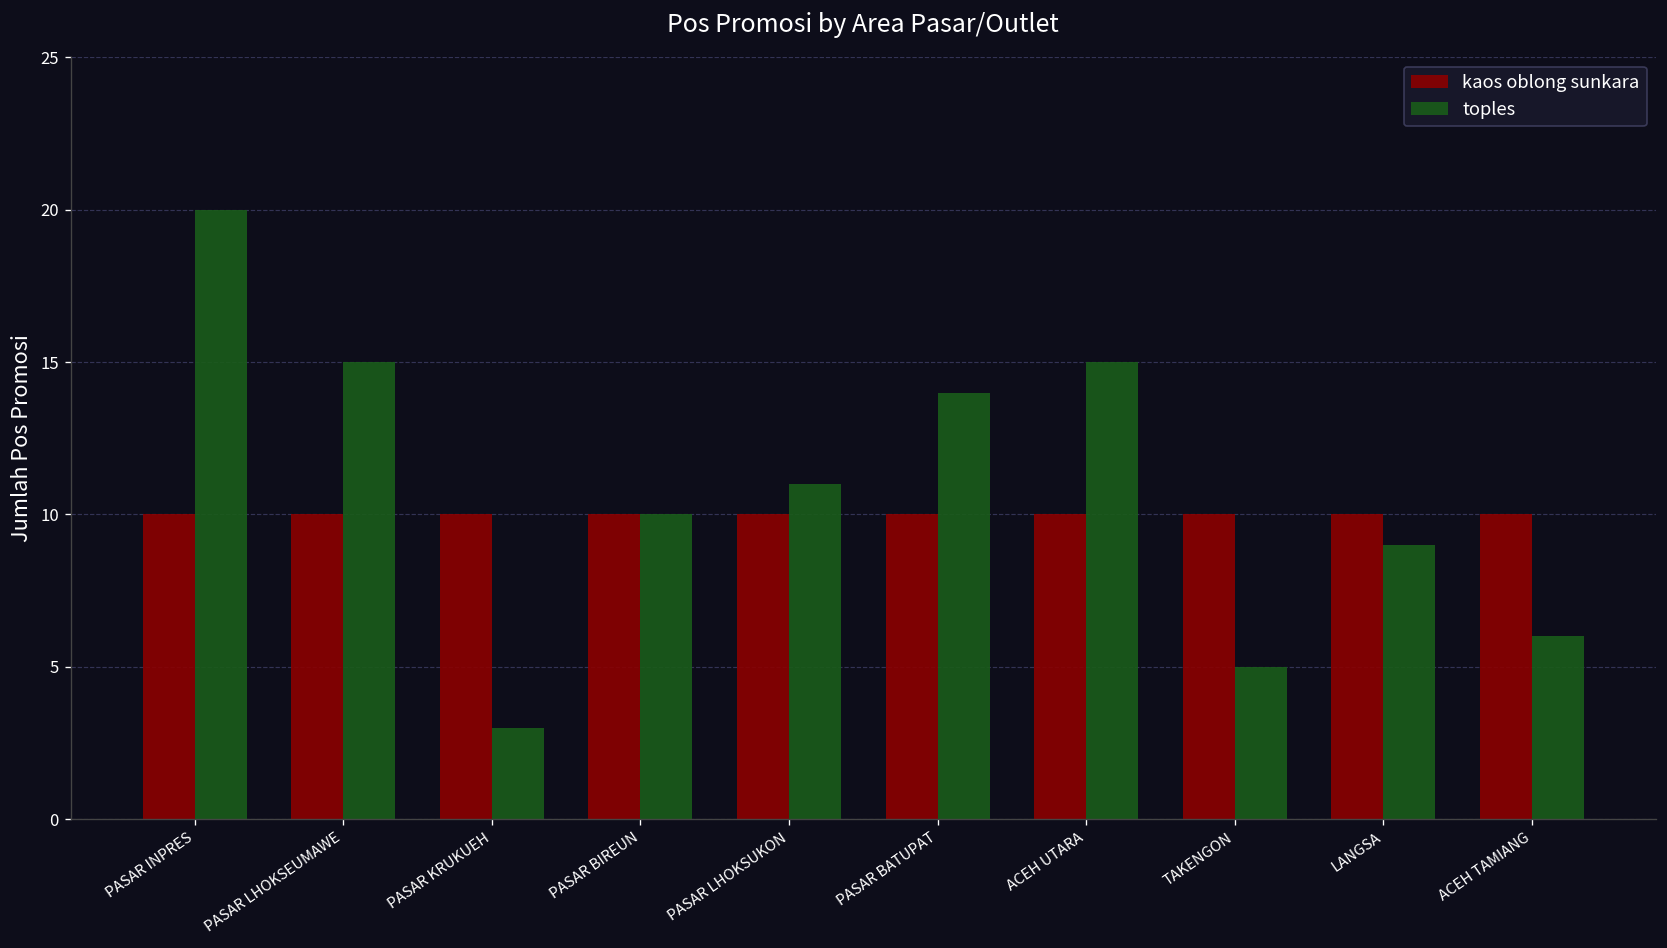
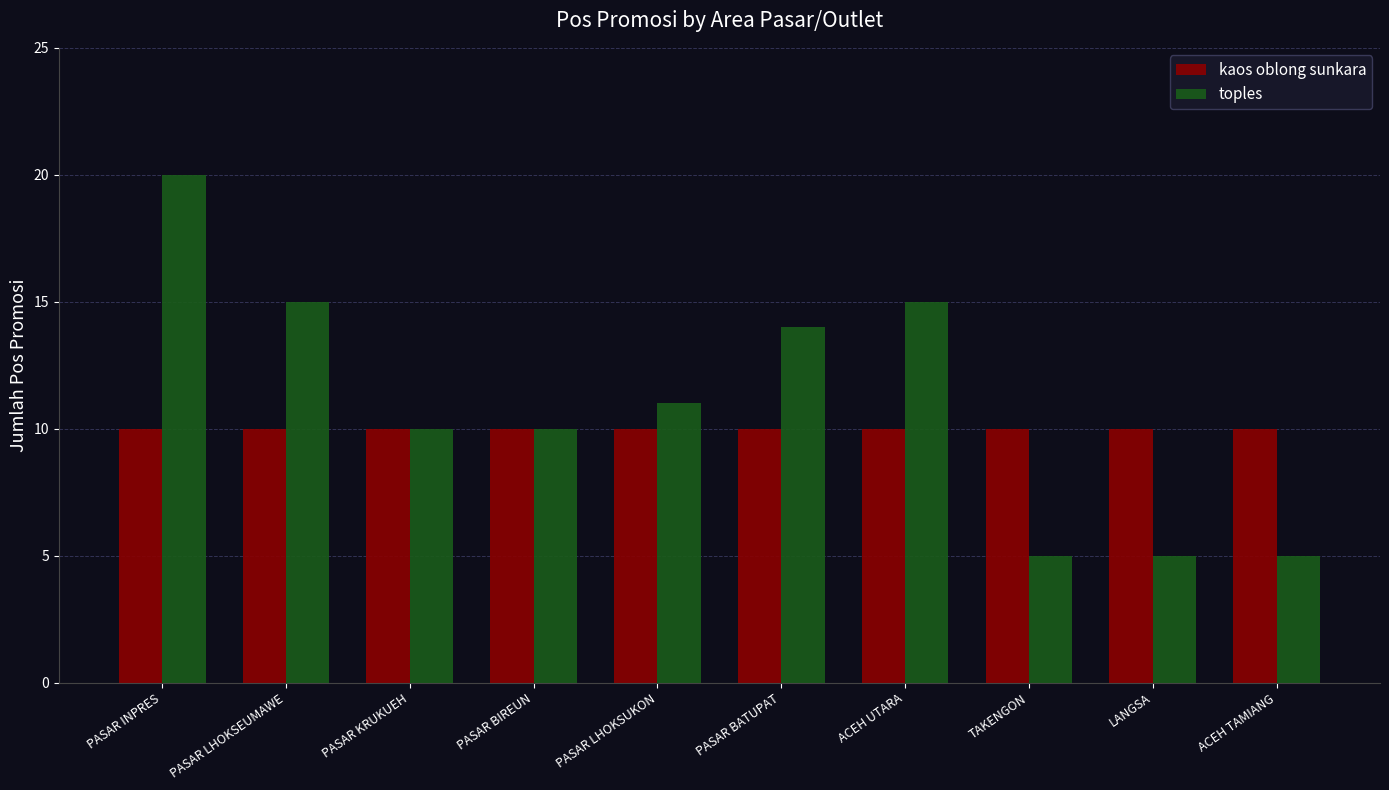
  {
    "kaos oblong sunkara": {
      "PASAR INPRES": 10,
      "PASAR LHOKSEUMAWE": 10,
      "PASAR KRUKUEH": 10,
      "PASAR BIREUN": 10,
      "PASAR LHOKSUKON": 10,
      "PASAR BATUPAT": 10,
      "ACEH UTARA": 10,
      "TAKENGON": 10,
      "LANGSA": 10,
      "ACEH TAMIANG": 10
    },
    "toples": {
      "PASAR INPRES": 20,
      "PASAR LHOKSEUMAWE": 15,
-     "PASAR KRUKUEH": 3,
+     "PASAR KRUKUEH": 10,
      "PASAR BIREUN": 10,
      "PASAR LHOKSUKON": 11,
      "PASAR BATUPAT": 14,
      "ACEH UTARA": 15,
      "TAKENGON": 5,
-     "LANGSA": 9,
-     "ACEH TAMIANG": 6
+     "LANGSA": 5,
+     "ACEH TAMIANG": 5
    }
  }
